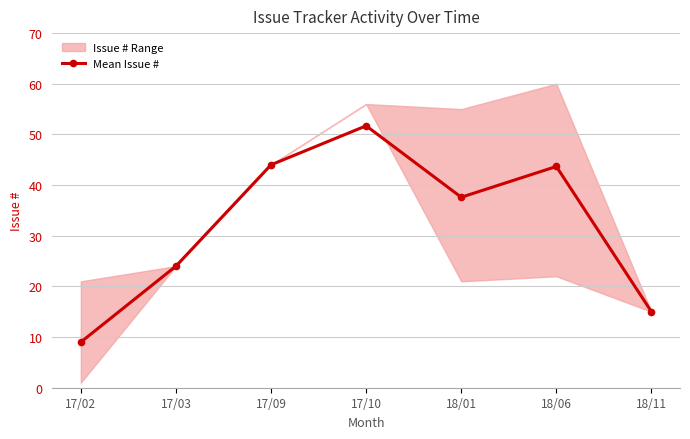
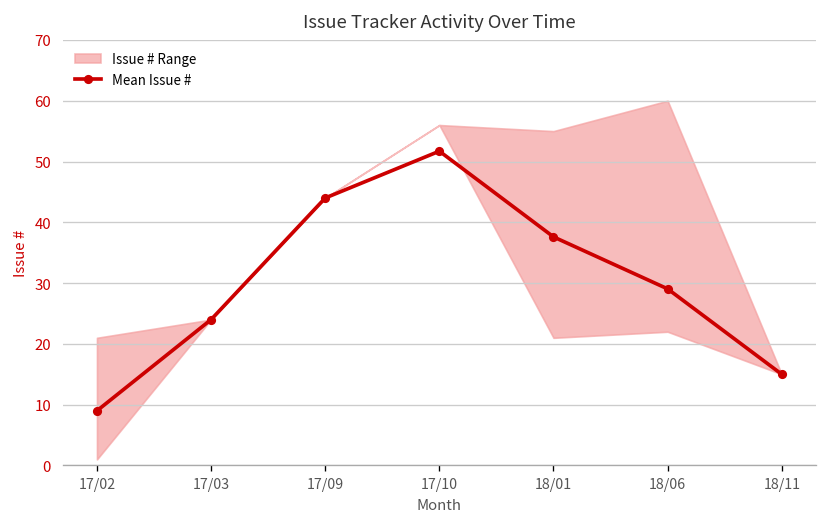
  {
    "Mean Issue #": {
      "17/02": 9,
      "17/10": 52,
      "18/01": 38,
-     "18/06": 44
+     "18/06": 29
    }
  }
